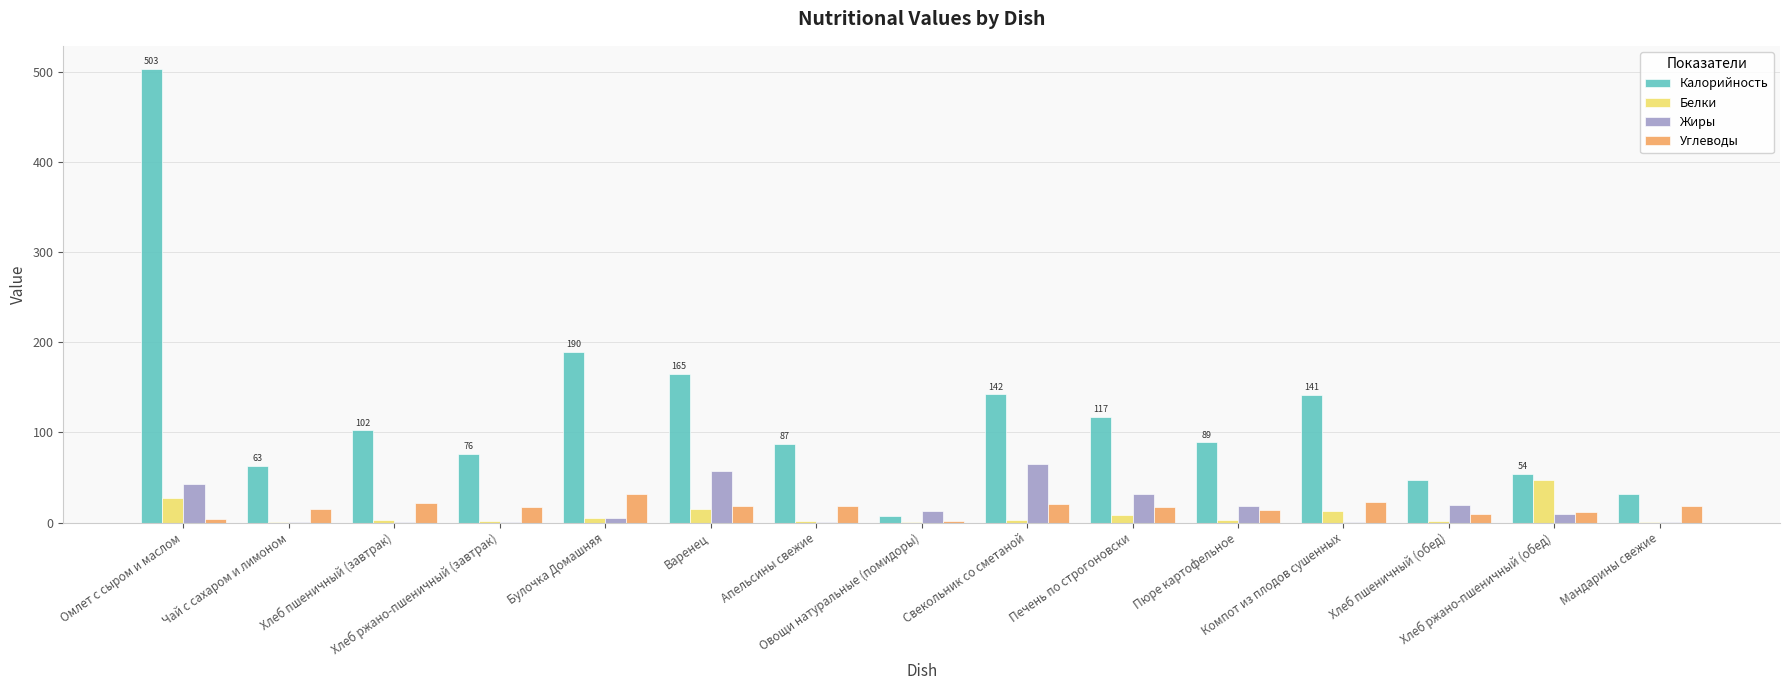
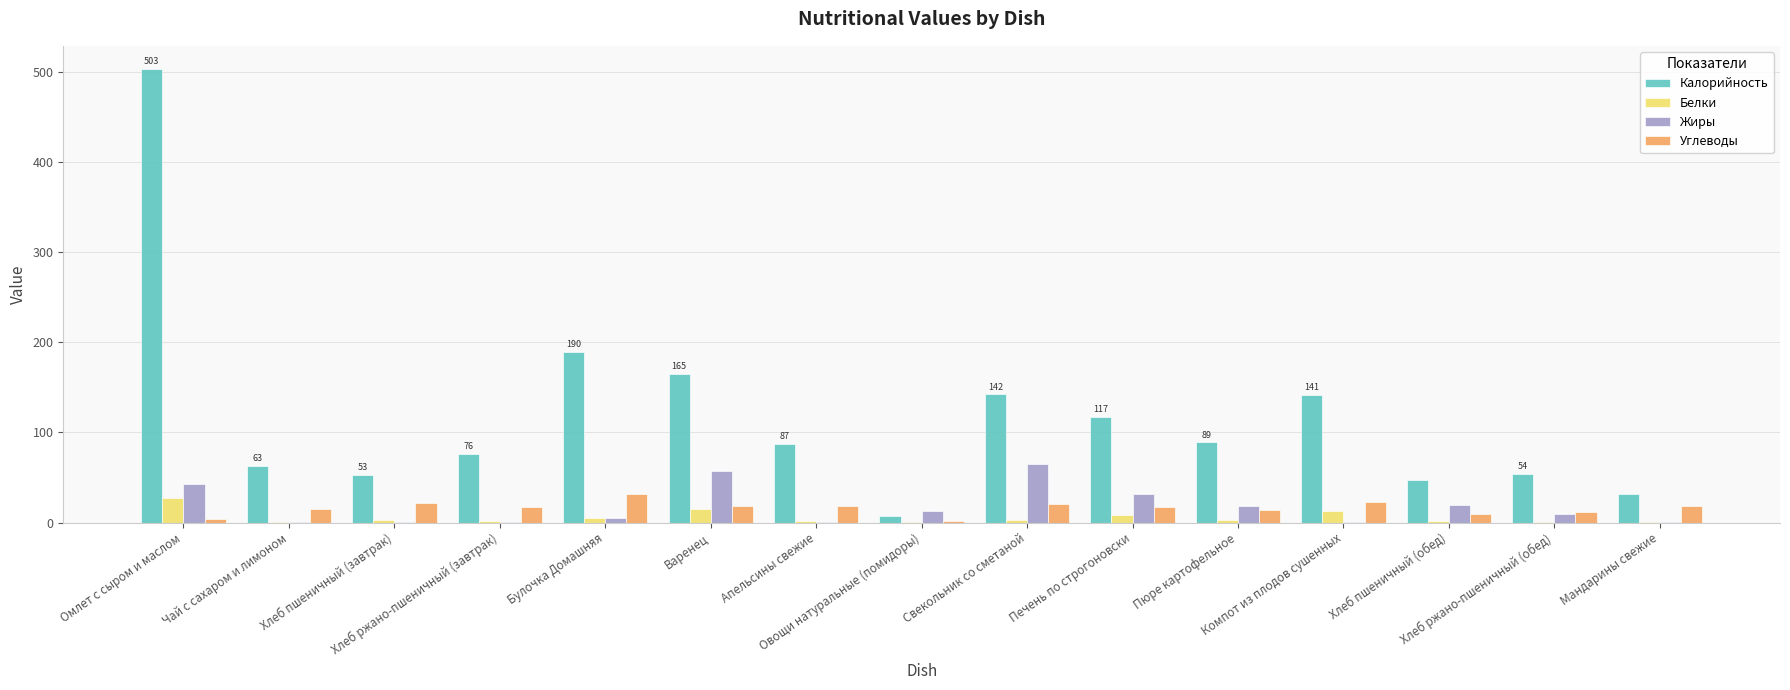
  {
    "Калорийность": {
      "Омлет с сыром и маслом": 503,
      "Чай с сахаром и лимоном": 63,
-     "Хлеб пшеничный (завтрак)": 102,
+     "Хлеб пшеничный (завтрак)": 53,
      "Хлеб ржано-пшеничный (завтрак)": 76,
      "Булочка Домашняя": 190,
      "Варенец": 165,
      "Апельсины свежие": 87,
      "Свекольник со сметаной": 142,
      "Печень по строгоновски": 117,
      "Пюре картофельное": 89,
      "Компот из плодов сушенных": 141,
      "Хлеб ржано-пшеничный (обед)": 54
    },
    "Белки": {
      "Омлет с сыром и маслом": 30,
      "Хлеб пшеничный (завтрак)": 0,
      "Булочка Домашняя": 0,
      "Варенец": 10,
      "Печень по строгоновски": 10,
      "Пюре картофельное": 0,
      "Компот из плодов сушенных": 10,
-     "Хлеб ржано-пшеничный (обед)": 50
+     "Хлеб ржано-пшеничный (обед)": 0
    },
    "Жиры": {
      "Омлет с сыром и маслом": 40,
      "Булочка Домашняя": 0,
      "Варенец": 60,
      "Овощи натуральные (помидоры)": 10,
      "Свекольник со сметаной": 70,
      "Печень по строгоновски": 30,
      "Пюре картофельное": 20,
      "Хлеб пшеничный (обед)": 20,
      "Хлеб ржано-пшеничный (обед)": 10
    },
    "Углеводы": {
      "Омлет с сыром и маслом": 0,
      "Чай с сахаром и лимоном": 20,
      "Хлеб пшеничный (завтрак)": 20,
      "Хлеб ржано-пшеничный (завтрак)": 20,
      "Булочка Домашняя": 30,
      "Варенец": 20,
      "Апельсины свежие": 20,
      "Свекольник со сметаной": 20,
      "Печень по строгоновски": 20,
      "Пюре картофельное": 10,
      "Компот из плодов сушенных": 20,
      "Хлеб пшеничный (обед)": 10,
      "Хлеб ржано-пшеничный (обед)": 10,
      "Мандарины свежие": 20
    }
  }
